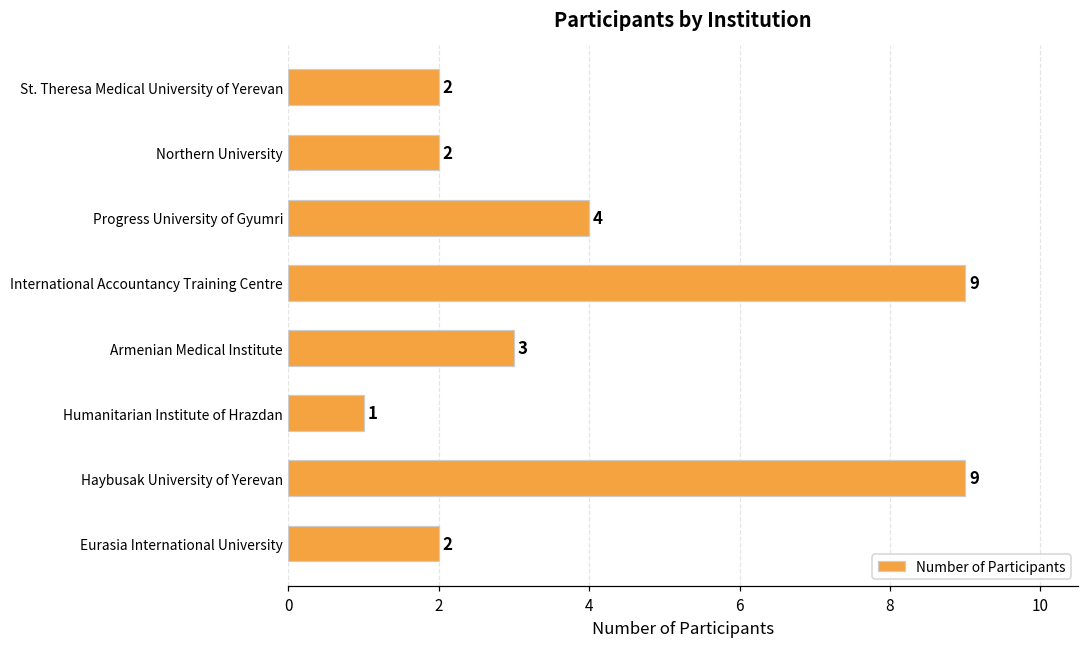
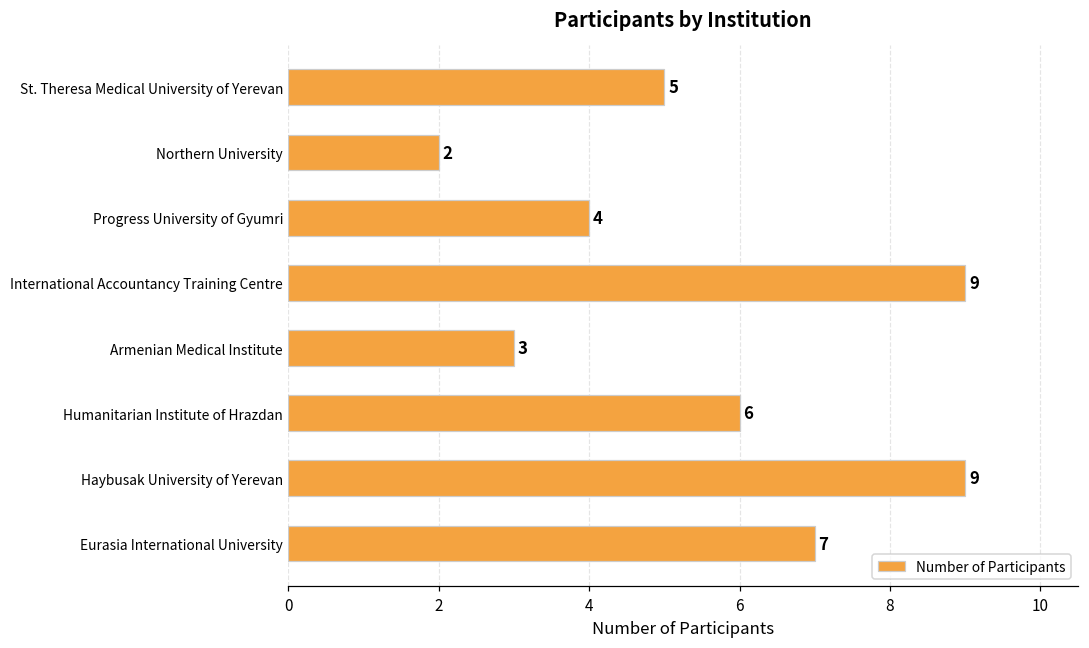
  {
-   "St. Theresa Medical University of Yerevan": 2,
+   "St. Theresa Medical University of Yerevan": 5,
    "Northern University": 2,
    "Progress University of Gyumri": 4,
    "International Accountancy Training Centre": 9,
    "Armenian Medical Institute": 3,
-   "Humanitarian Institute of Hrazdan": 1,
+   "Humanitarian Institute of Hrazdan": 6,
    "Haybusak University of Yerevan": 9,
-   "Eurasia International University": 2
+   "Eurasia International University": 7
  }
